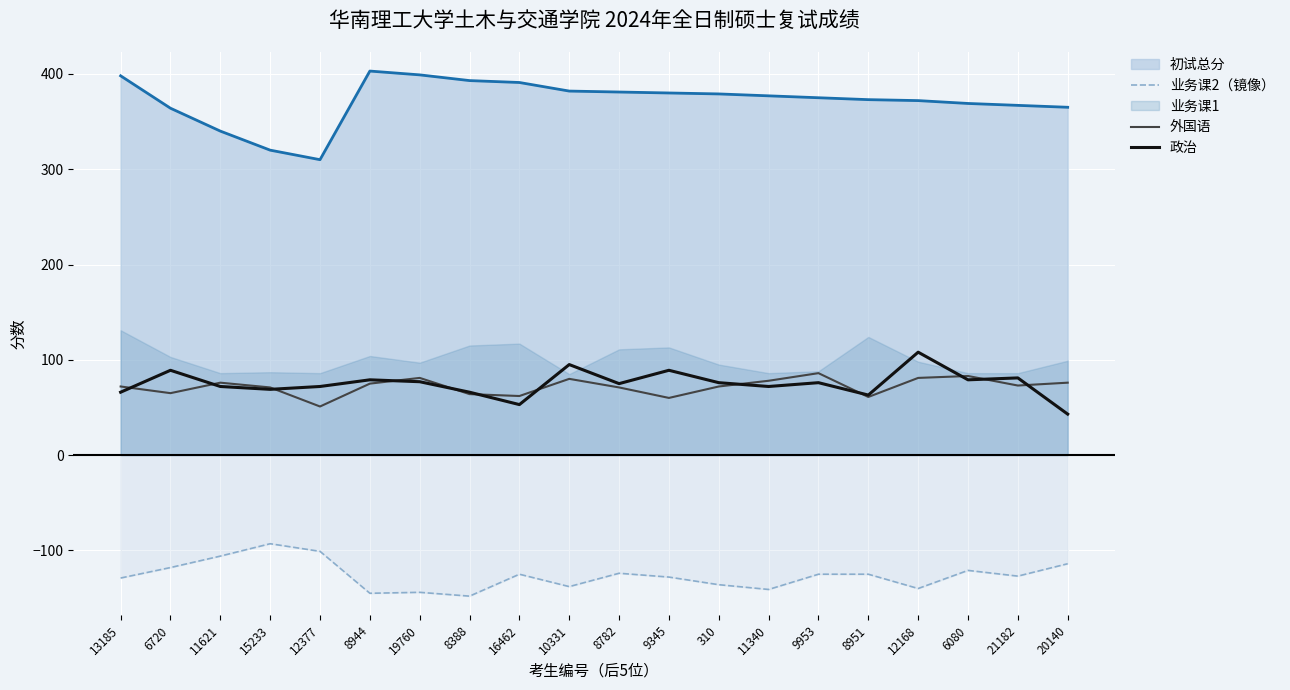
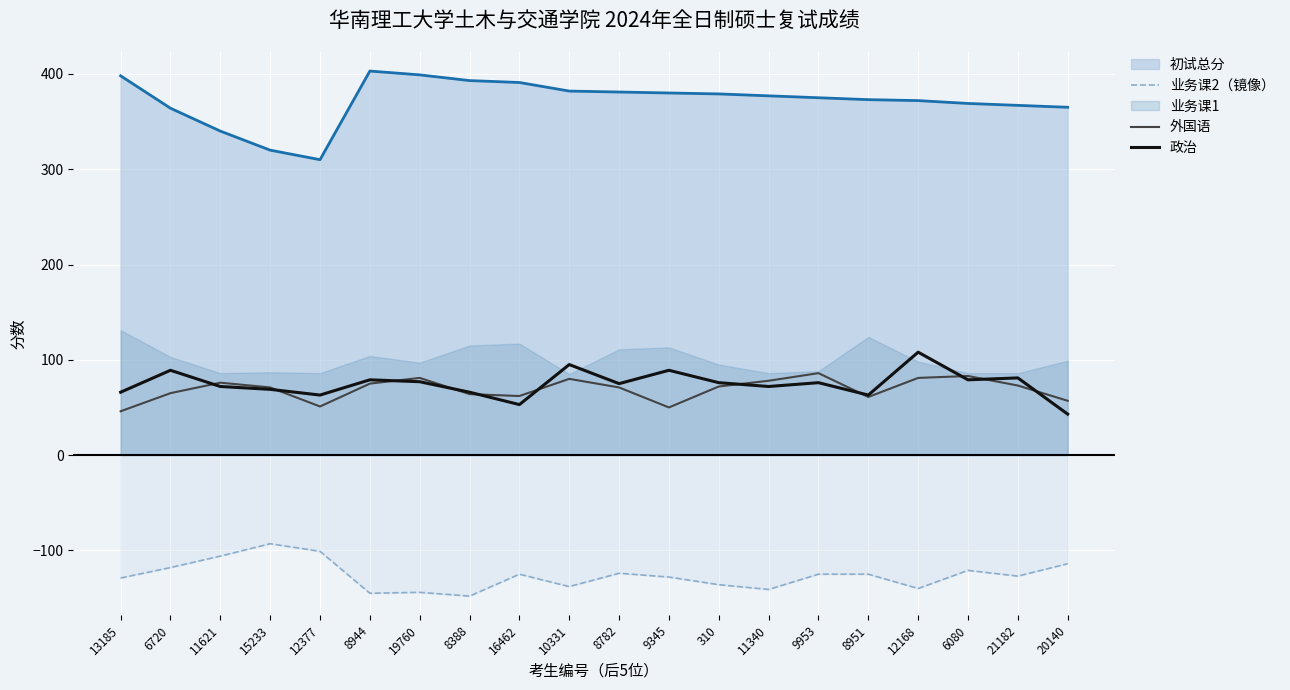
  {
    "外国语": {
-     "13185": 70,
+     "13185": 50,
      "6720": 70,
      "11621": 80,
      "12377": 50,
      "8944": 80,
      "19760": 80,
      "16462": 60,
      "10331": 80,
      "8782": 70,
-     "9345": 60,
+     "9345": 50,
      "310": 70,
      "11340": 80,
      "12168": 80,
      "6080": 80,
      "21182": 70,
-     "20140": 80
+     "20140": 60
    },
    "政治": {
      "13185": 70,
      "6720": 90,
      "11621": 70,
-     "12377": 70,
+     "12377": 60,
      "8944": 80,
      "19760": 80,
      "16462": 50,
      "10331": 100,
      "8782": 80,
      "9345": 90,
      "310": 80,
      "11340": 70,
      "9953": 80,
      "12168": 110,
      "6080": 80,
      "21182": 80,
      "20140": 40
    }
  }
